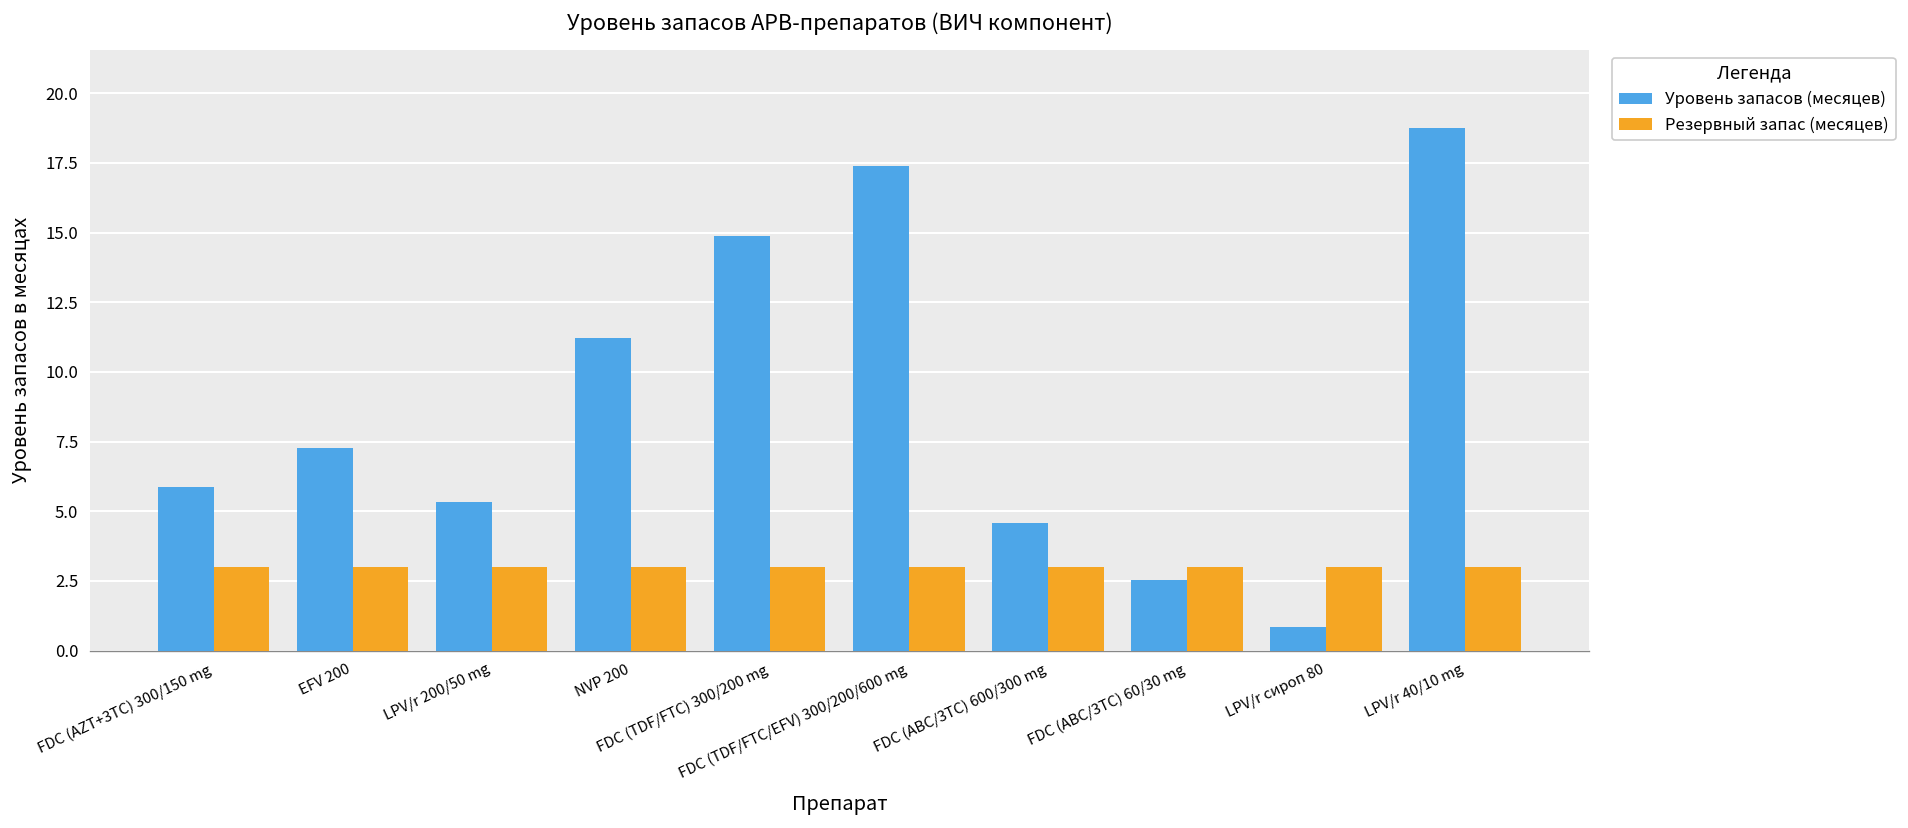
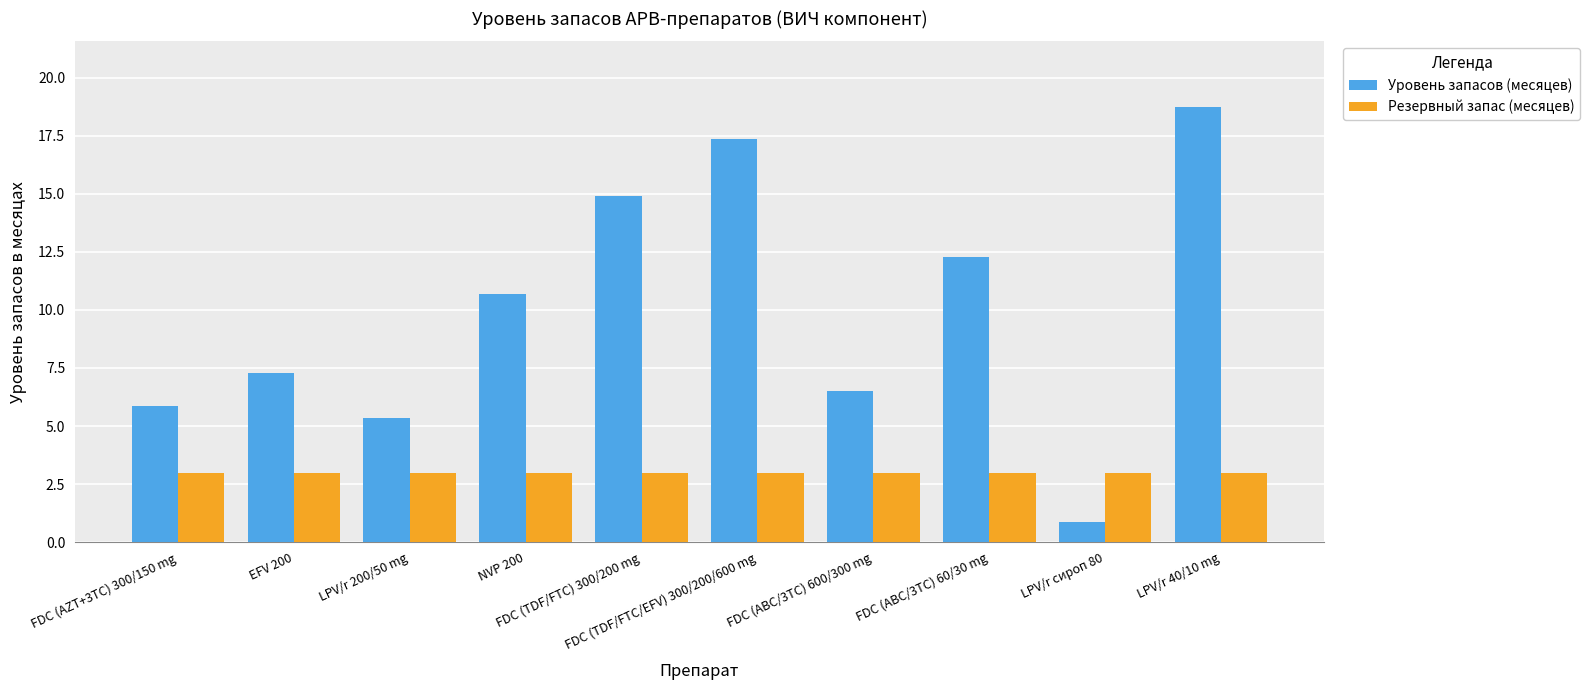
  {
    "Уровень запасов (месяцев)": {
      "FDC (AZT+3TC) 300/150 mg": 5.9,
      "EFV 200": 7.3,
      "LPV/r 200/50 mg": 5.3,
-     "NVP 200": 11.2,
+     "NVP 200": 10.7,
      "FDC (TDF/FTC) 300/200 mg": 14.9,
      "FDC (TDF/FTC/EFV) 300/200/600 mg": 17.4,
-     "FDC (ABC/3TC) 600/300 mg": 4.6,
-     "FDC (ABC/3TC) 60/30 mg": 2.5,
+     "FDC (ABC/3TC) 600/300 mg": 6.5,
+     "FDC (ABC/3TC) 60/30 mg": 12.3,
      "LPV/r сироп 80": 0.9,
      "LPV/r 40/10 mg": 18.8
    },
    "Резервный запас (месяцев)": {
      "FDC (AZT+3TC) 300/150 mg": 3.0,
      "EFV 200": 3.0,
      "LPV/r 200/50 mg": 3.0,
      "NVP 200": 3.0,
      "FDC (TDF/FTC) 300/200 mg": 3.0,
      "FDC (TDF/FTC/EFV) 300/200/600 mg": 3.0,
      "FDC (ABC/3TC) 600/300 mg": 3.0,
      "FDC (ABC/3TC) 60/30 mg": 3.0,
      "LPV/r сироп 80": 3.0,
      "LPV/r 40/10 mg": 3.0
    }
  }
